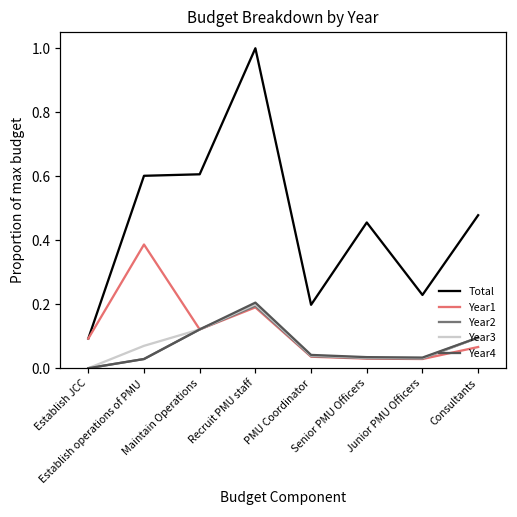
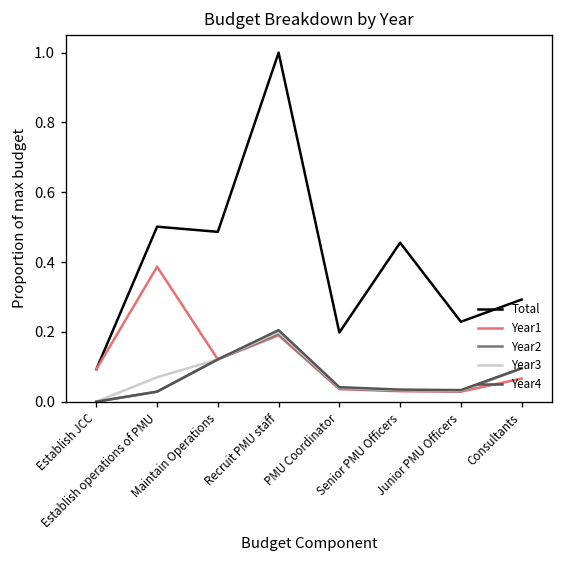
  {
    "Total": {
-     "Establish operations of PMU": 0.60,
-     "Maintain Operations": 0.61,
+     "Establish operations of PMU": 0.50,
+     "Maintain Operations": 0.49,
      "Recruit PMU staff": 1.00,
      "PMU Coordinator": 0.20,
      "Senior PMU Officers": 0.46,
      "Junior PMU Officers": 0.23,
-     "Consultants": 0.48
+     "Consultants": 0.29
    },
    "Year1": {
      "Establish operations of PMU": 0.39,
      "Consultants": 0.07
    },
    "Year3": {
      "Establish operations of PMU": 0.07
    }
  }
